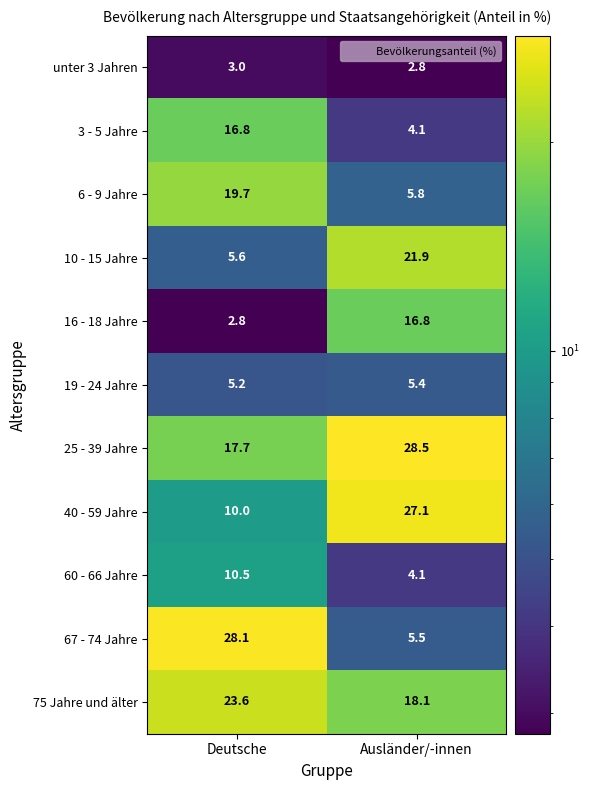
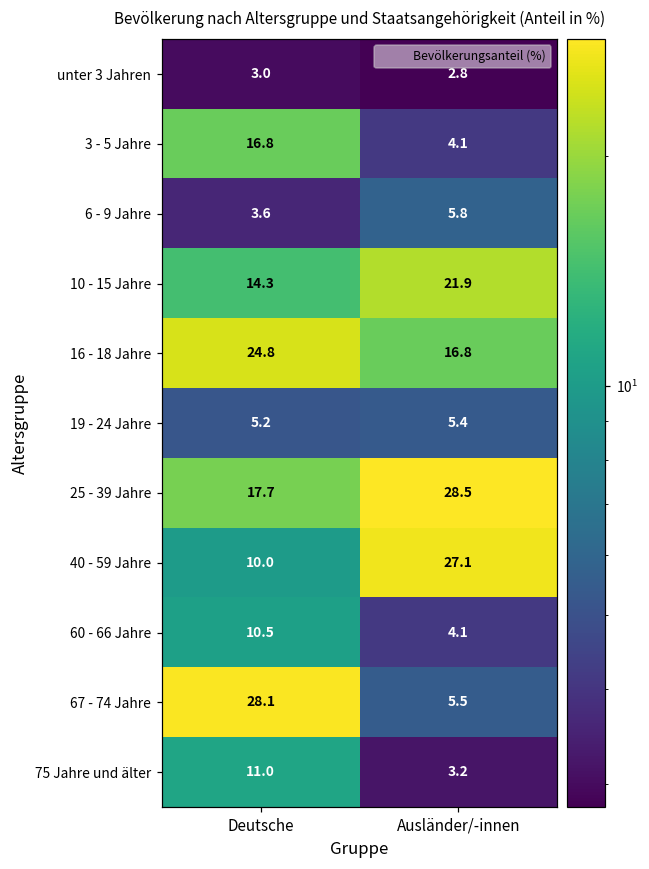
  {
    "unter 3 Jahren": {
      "Deutsche": 3.0
    },
    "3 - 5 Jahre": {
      "Deutsche": 16.8,
      "Ausländer/-innen": 4.1
    },
    "6 - 9 Jahre": {
-     "Deutsche": 19.7,
+     "Deutsche": 3.6,
      "Ausländer/-innen": 5.8
    },
    "10 - 15 Jahre": {
-     "Deutsche": 5.6,
+     "Deutsche": 14.3,
      "Ausländer/-innen": 21.9
    },
    "16 - 18 Jahre": {
-     "Deutsche": 2.8,
+     "Deutsche": 24.8,
      "Ausländer/-innen": 16.8
    },
    "19 - 24 Jahre": {
      "Deutsche": 5.2,
      "Ausländer/-innen": 5.4
    },
    "25 - 39 Jahre": {
      "Deutsche": 17.7,
      "Ausländer/-innen": 28.5
    },
    "40 - 59 Jahre": {
      "Deutsche": 10.0,
      "Ausländer/-innen": 27.1
    },
    "60 - 66 Jahre": {
      "Deutsche": 10.5,
      "Ausländer/-innen": 4.1
    },
    "67 - 74 Jahre": {
      "Deutsche": 28.1,
      "Ausländer/-innen": 5.5
    },
    "75 Jahre und älter": {
-     "Deutsche": 23.6,
-     "Ausländer/-innen": 18.1
+     "Deutsche": 11.0,
+     "Ausländer/-innen": 3.2
    }
  }
